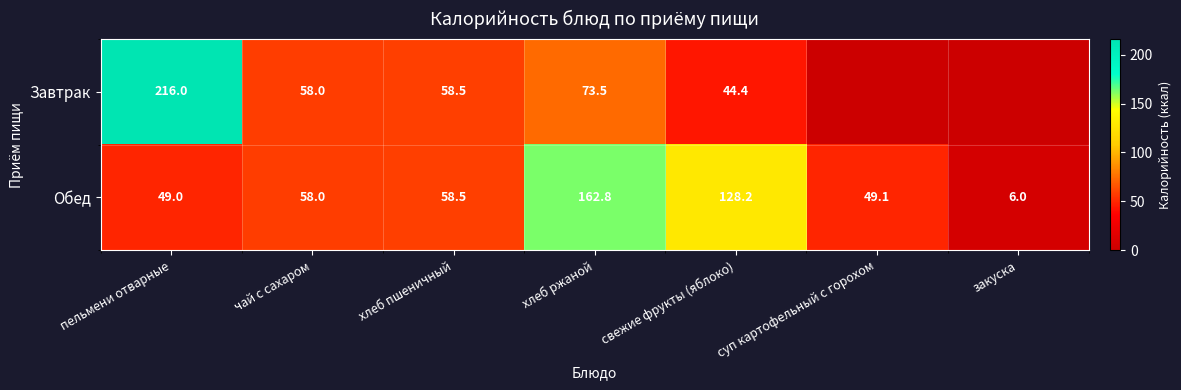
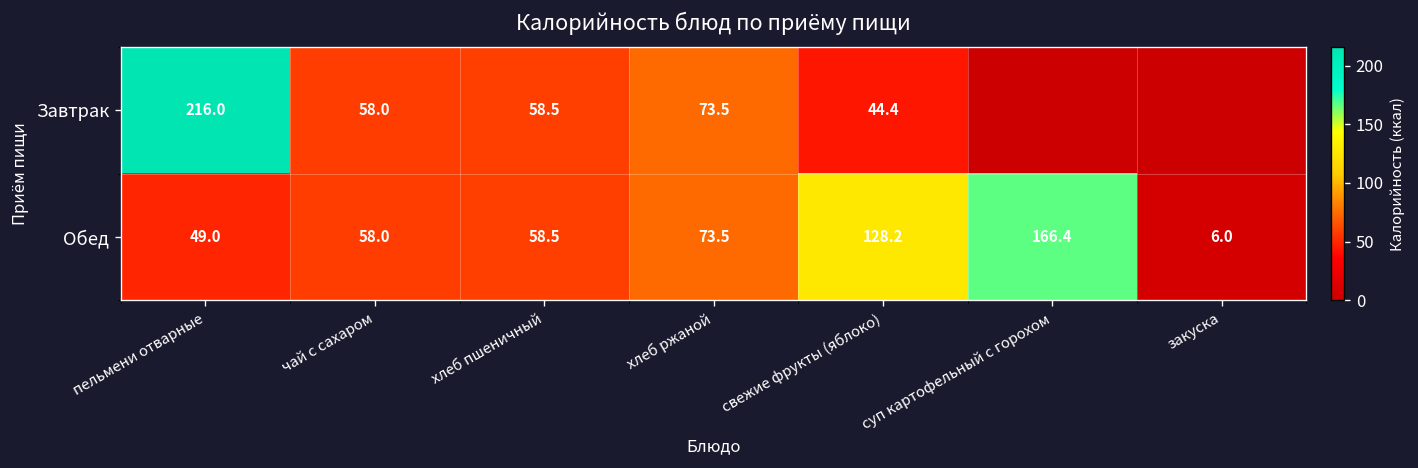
  {
    "Завтрак": {
      "пельмени отварные": 216.0,
      "чай с сахаром": 58.0,
      "хлеб пшеничный": 58.5,
      "хлеб ржаной": 73.5,
      "свежие фрукты (яблоко)": 44.4
    },
    "Обед": {
      "пельмени отварные": 49.0,
      "чай с сахаром": 58.0,
      "хлеб пшеничный": 58.5,
-     "хлеб ржаной": 162.8,
+     "хлеб ржаной": 73.5,
      "свежие фрукты (яблоко)": 128.2,
-     "суп картофельный с горохом": 49.1,
+     "суп картофельный с горохом": 166.4,
      "закуска": 6.0
    }
  }
